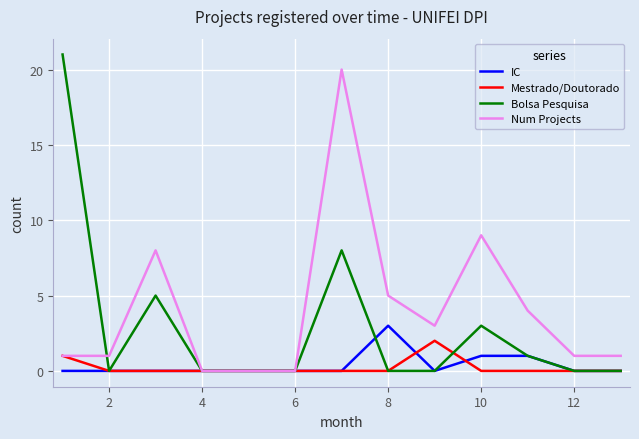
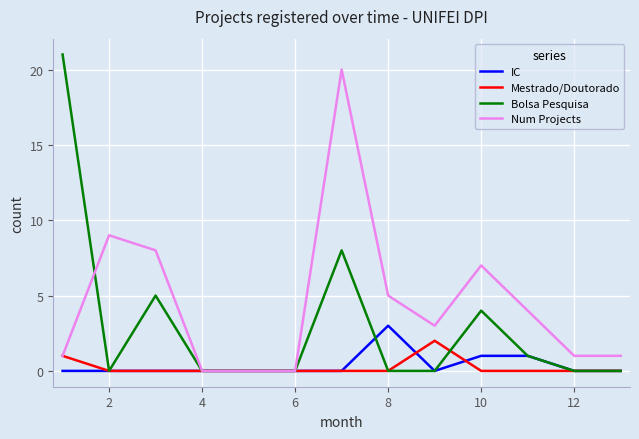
  {
    "IC": {
      "8": 3,
      "10": 1
    },
    "Mestrado/Doutorado": {
      "10": 0
    },
    "Bolsa Pesquisa": {
-     "10": 3
+     "10": 4
    },
    "Num Projects": {
-     "2": 1,
+     "2": 9,
      "8": 5,
-     "10": 9,
+     "10": 7,
      "12": 1
    }
  }
